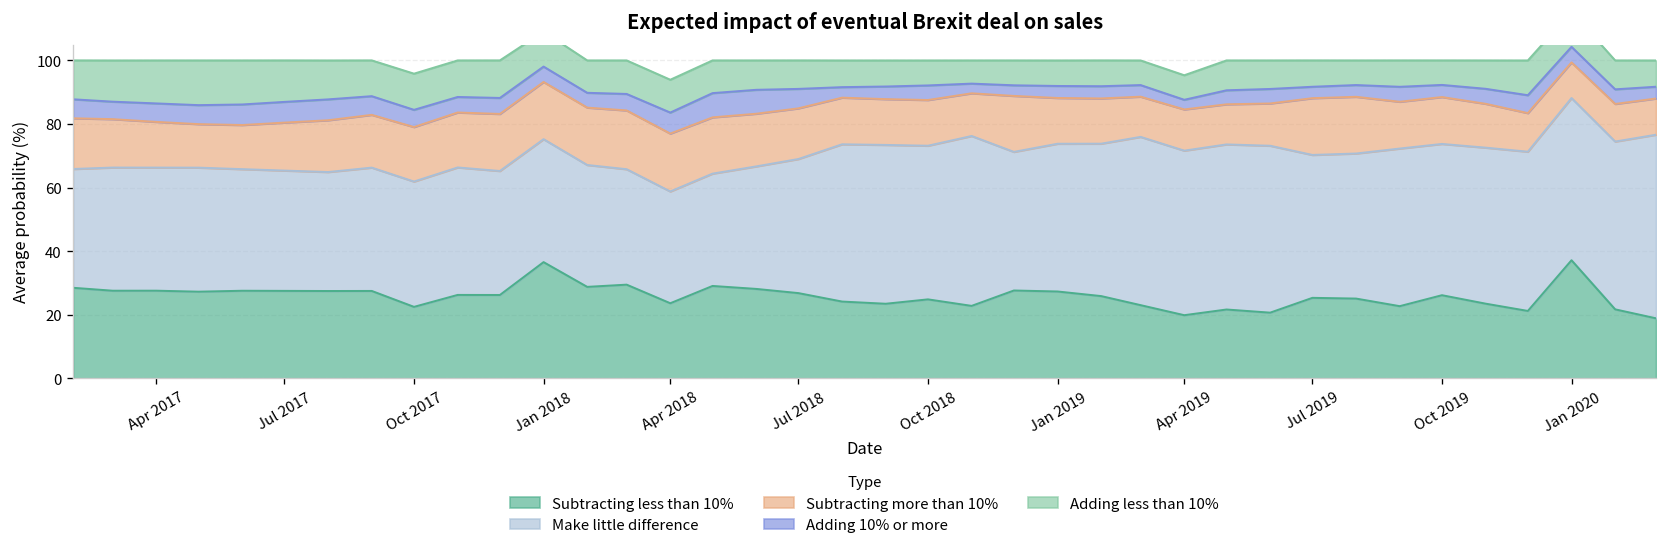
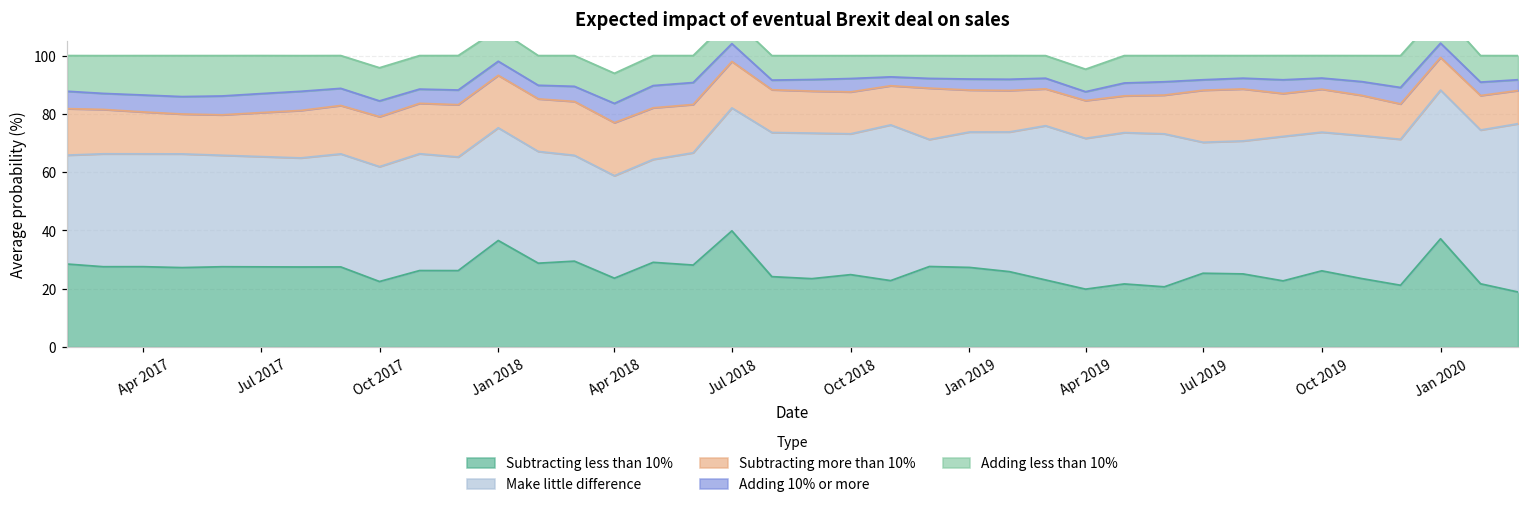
  {
    "Subtracting less than 10%": {
      "Apr 2017": 28,
      "Jul 2017": 27,
      "Oct 2017": 22,
      "Jan 2018": 37,
      "Apr 2018": 24,
-     "Jul 2018": 27,
+     "Jul 2018": 40,
      "Oct 2018": 25,
      "Jan 2019": 27,
      "Apr 2019": 20,
      "Jul 2019": 25,
      "Oct 2019": 26,
      "Jan 2020": 37
    },
    "Make little difference": {
      "Apr 2017": 39,
      "Jul 2017": 38,
      "Oct 2017": 39,
      "Jan 2018": 39,
      "Apr 2018": 35,
      "Jul 2018": 42,
      "Oct 2018": 48,
      "Jan 2019": 46,
      "Apr 2019": 52,
      "Jul 2019": 45,
      "Oct 2019": 48,
      "Jan 2020": 51
    },
    "Subtracting more than 10%": {
      "Apr 2017": 14,
      "Jul 2017": 15,
      "Oct 2017": 17,
      "Jan 2018": 18,
      "Apr 2018": 18,
      "Jul 2018": 16,
      "Oct 2018": 14,
      "Jan 2019": 14,
      "Apr 2019": 13,
      "Jul 2019": 18,
      "Oct 2019": 15,
      "Jan 2020": 11
    },
    "Adding 10% or more": {
      "Apr 2017": 6,
      "Jul 2017": 7,
      "Oct 2017": 5,
      "Jan 2018": 5,
      "Apr 2018": 7,
      "Jul 2018": 6,
      "Oct 2018": 5,
      "Jan 2019": 4,
      "Apr 2019": 3,
      "Jul 2019": 4,
      "Oct 2019": 4,
      "Jan 2020": 5
    },
    "Adding less than 10%": {
      "Apr 2017": 14,
      "Jul 2017": 13,
      "Oct 2017": 11,
      "Apr 2018": 10,
      "Oct 2018": 8,
      "Jan 2019": 8,
      "Apr 2019": 8,
      "Jul 2019": 8,
      "Oct 2019": 8
    }
  }
